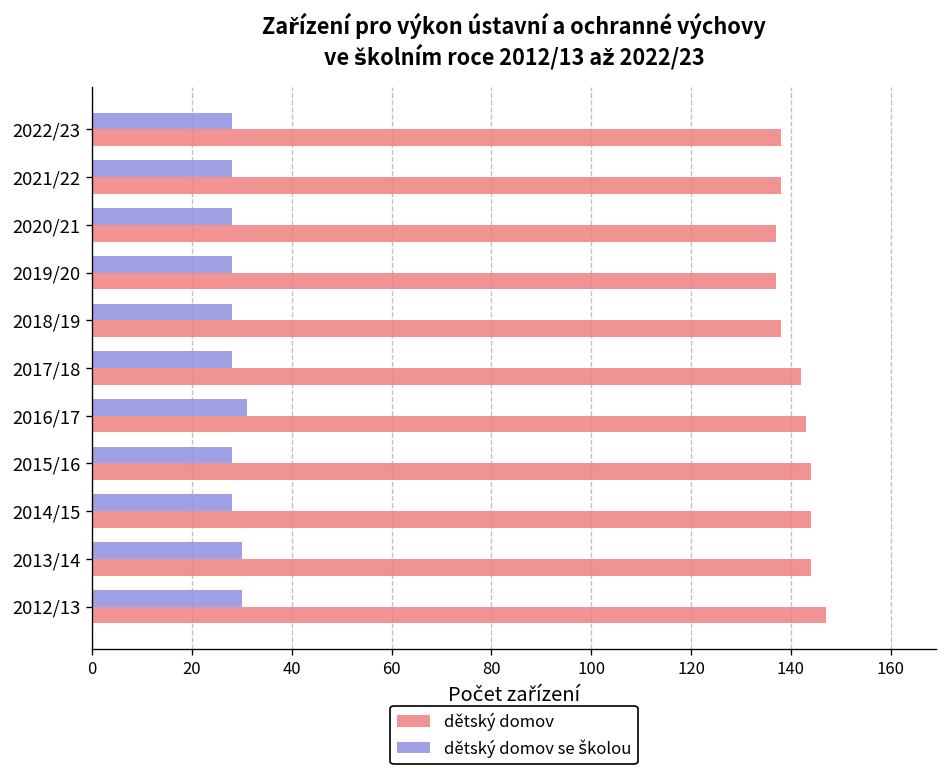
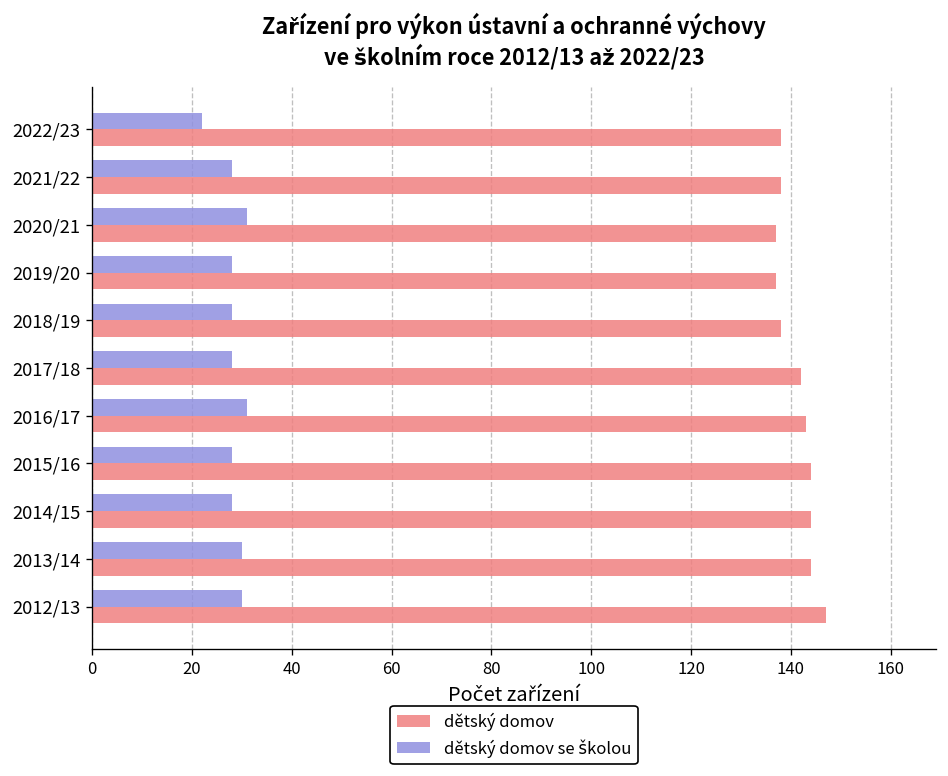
  {
    "dětský domov": {
      "2022/23": 138,
      "2021/22": 138,
      "2020/21": 137,
      "2019/20": 137,
      "2018/19": 138,
      "2017/18": 142,
      "2016/17": 143,
      "2015/16": 144,
      "2014/15": 144,
      "2013/14": 144,
      "2012/13": 147
    },
    "dětský domov se školou": {
-     "2022/23": 28,
+     "2022/23": 22,
      "2021/22": 28,
-     "2020/21": 28,
+     "2020/21": 31,
      "2019/20": 28,
      "2018/19": 28,
      "2017/18": 28,
      "2016/17": 31,
      "2015/16": 28,
      "2014/15": 28,
      "2013/14": 30,
      "2012/13": 30
    }
  }
